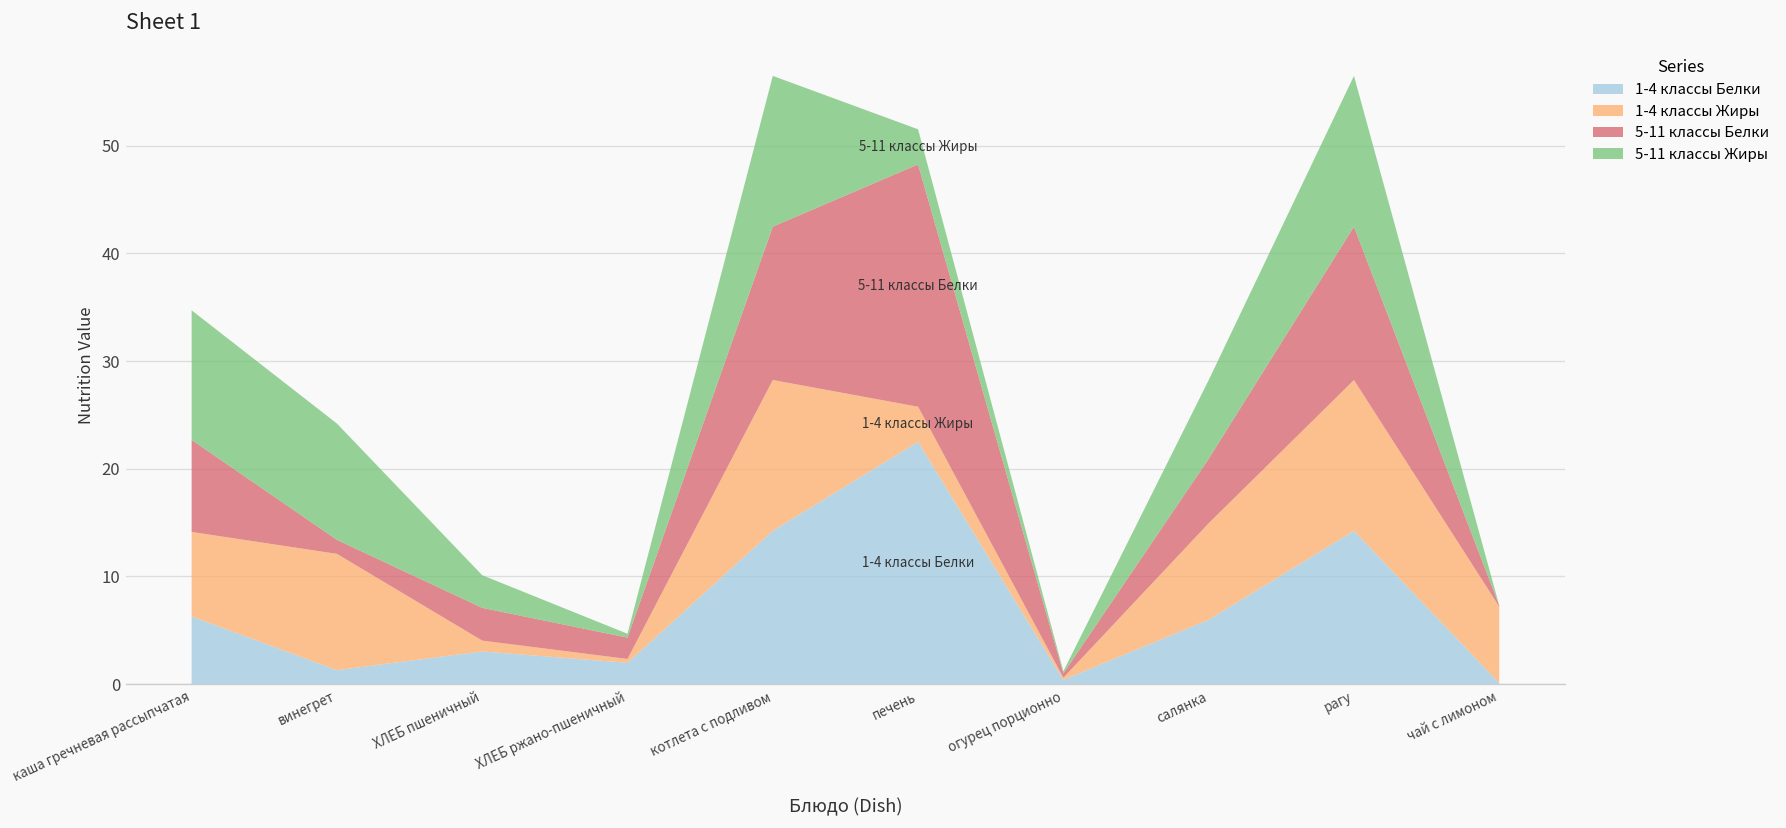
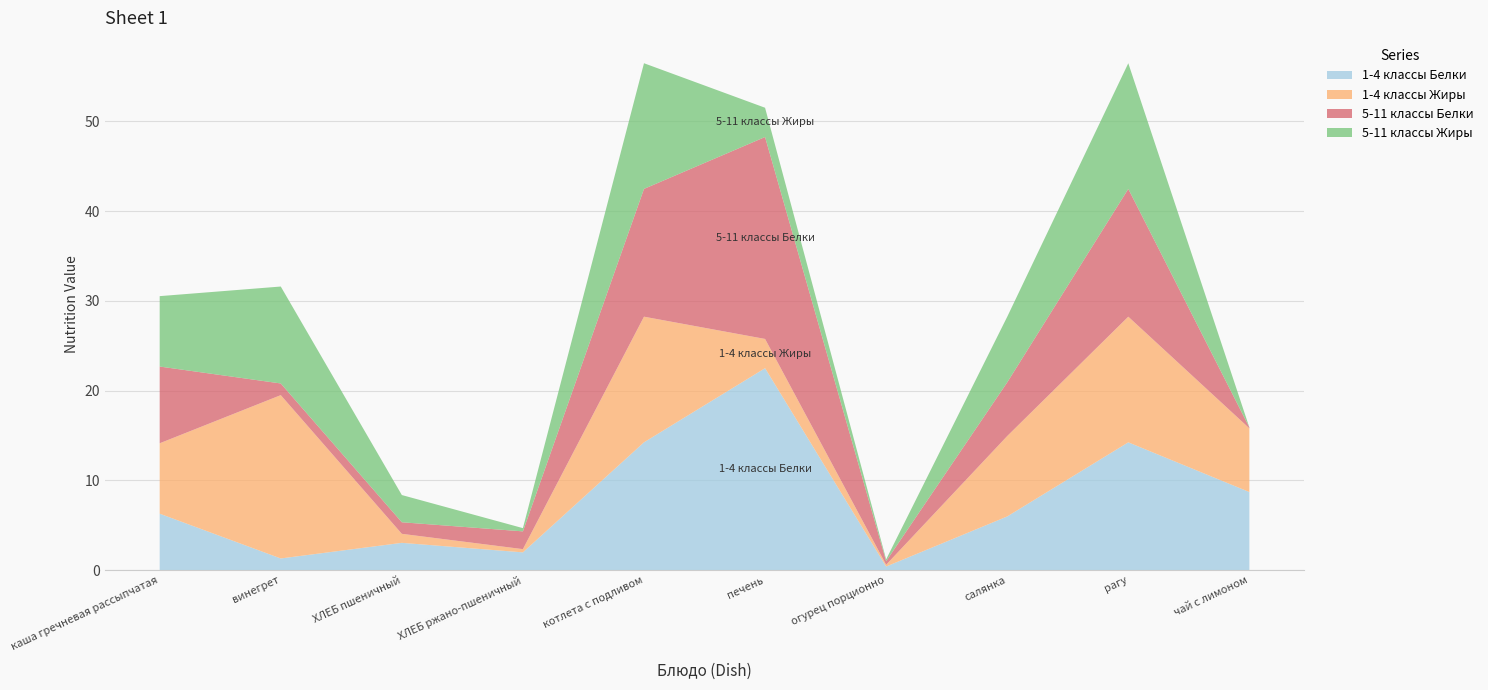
  {
    "1-4 классы Белки": {
      "каша гречневая рассыпчатая": 6,
      "винегрет": 1,
      "ХЛЕБ пшеничный": 3,
      "ХЛЕБ ржано-пшеничный": 2,
      "котлета с подливом": 14,
      "салянка": 6,
      "рагу": 14,
-     "чай с лимоном": 0
+     "чай с лимоном": 9
    },
    "1-4 классы Жиры": {
      "каша гречневая рассыпчатая": 8,
-     "винегрет": 11,
+     "винегрет": 18,
      "ХЛЕБ пшеничный": 1,
      "ХЛЕБ ржано-пшеничный": 0,
      "котлета с подливом": 14,
      "салянка": 9,
      "рагу": 14
    },
    "5-11 классы Белки": {
      "каша гречневая рассыпчатая": 9,
      "винегрет": 1,
-     "ХЛЕБ пшеничный": 3,
+     "ХЛЕБ пшеничный": 1,
      "ХЛЕБ ржано-пшеничный": 2,
      "котлета с подливом": 14,
      "салянка": 6,
      "рагу": 14
    },
    "5-11 классы Жиры": {
-     "каша гречневая рассыпчатая": 12,
+     "каша гречневая рассыпчатая": 8,
      "винегрет": 11,
      "ХЛЕБ пшеничный": 3,
      "ХЛЕБ ржано-пшеничный": 0,
      "котлета с подливом": 14,
      "салянка": 7,
      "рагу": 14
    }
  }
